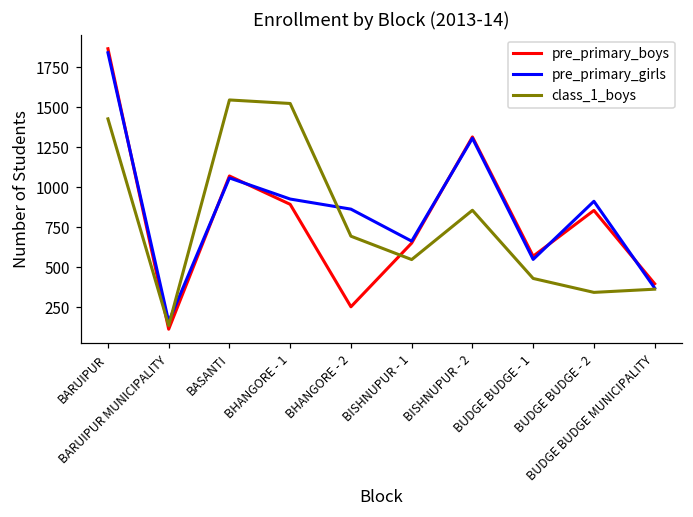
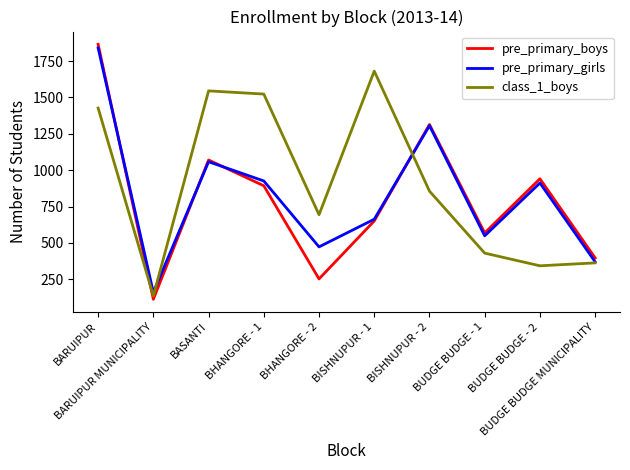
  {
    "pre_primary_boys": {
      "BARUIPUR": 1870,
      "BARUIPUR MUNICIPALITY": 110,
      "BHANGORE - 1": 890,
      "BHANGORE - 2": 250,
      "BUDGE BUDGE - 1": 570,
-     "BUDGE BUDGE - 2": 860,
+     "BUDGE BUDGE - 2": 940,
      "BUDGE BUDGE MUNICIPALITY": 400
    },
    "pre_primary_girls": {
      "BARUIPUR": 1840,
      "BARUIPUR MUNICIPALITY": 160,
      "BHANGORE - 1": 930,
-     "BHANGORE - 2": 860,
+     "BHANGORE - 2": 470,
      "BUDGE BUDGE - 1": 550,
      "BUDGE BUDGE - 2": 910
    },
    "class_1_boys": {
      "BARUIPUR": 1430,
      "BARUIPUR MUNICIPALITY": 140,
      "BASANTI": 1550,
      "BHANGORE - 1": 1520,
      "BHANGORE - 2": 690,
-     "BISHNUPUR - 1": 550,
+     "BISHNUPUR - 1": 1680,
      "BISHNUPUR - 2": 860,
      "BUDGE BUDGE - 1": 430,
      "BUDGE BUDGE - 2": 340
    }
  }
